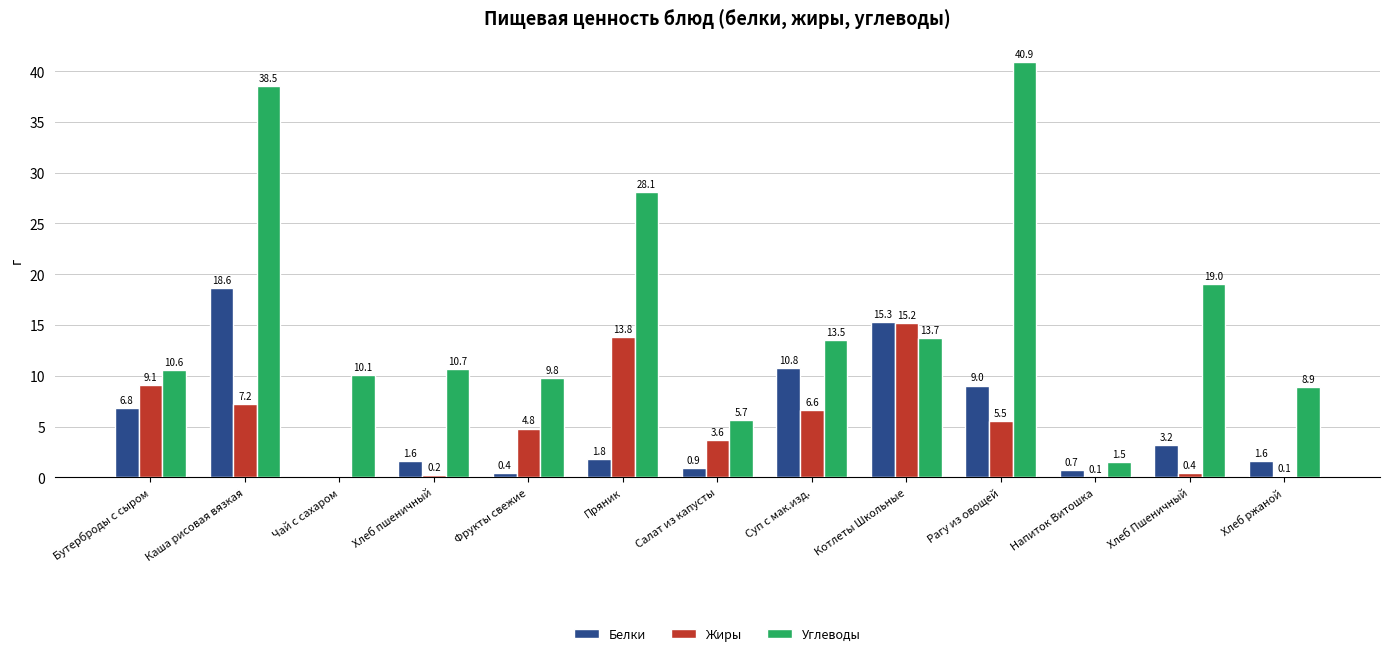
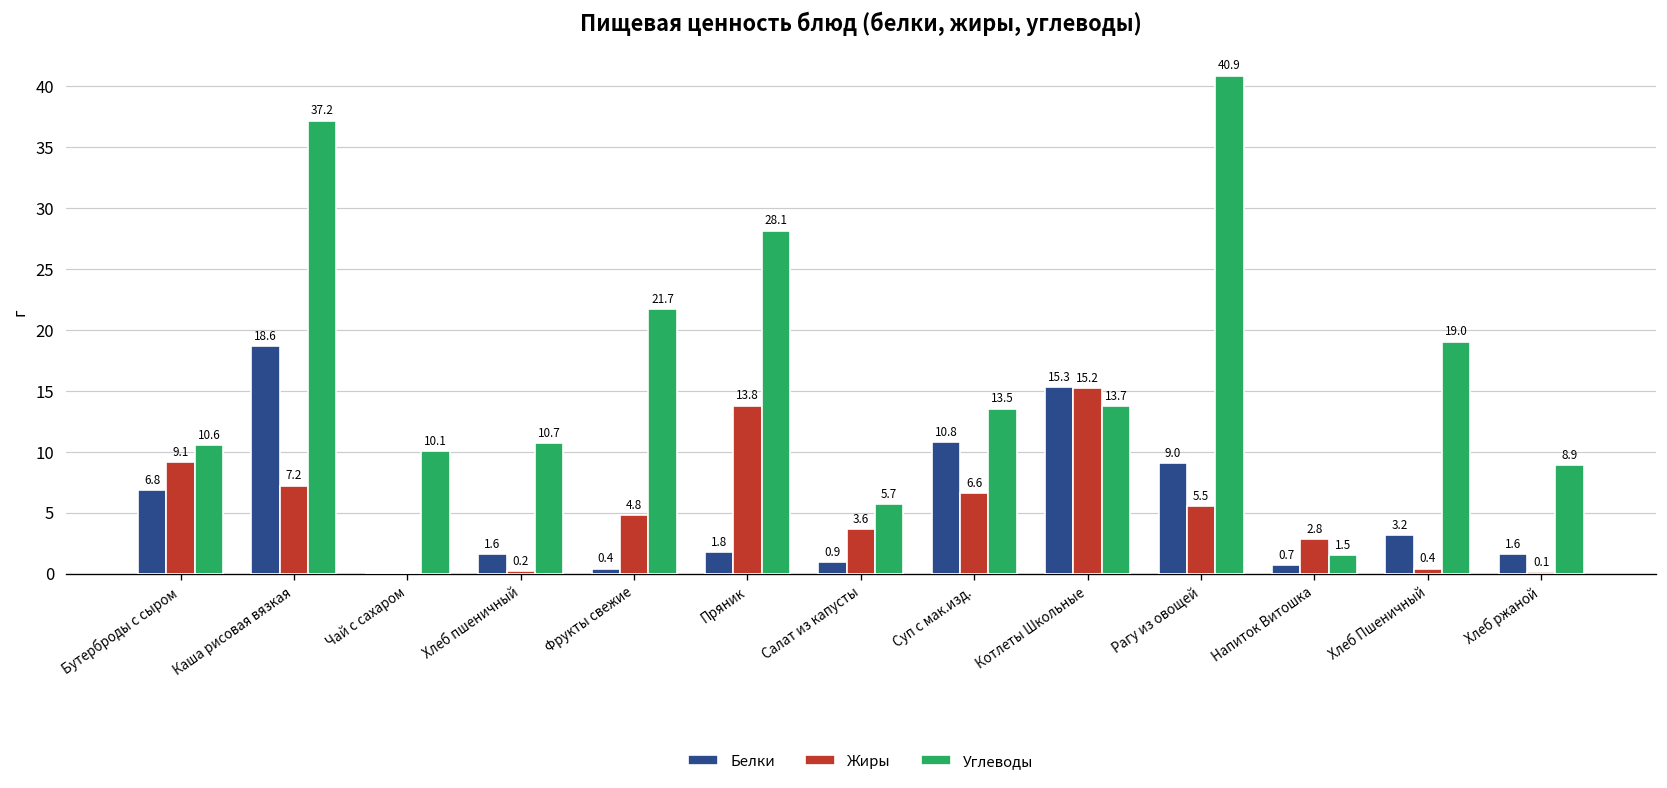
  {
    "Белки": {
      "Бутерброды с сыром": 6.8,
      "Каша рисовая вязкая": 18.6,
      "Хлеб пшеничный": 1.6,
      "Фрукты свежие": 0.4,
      "Пряник": 1.8,
      "Салат из капусты": 0.9,
      "Суп с мак.изд.": 10.8,
      "Котлеты Школьные": 15.3,
      "Рагу из овощей": 9.0,
      "Напиток Витошка": 0.7,
      "Хлеб Пшеничный": 3.2,
      "Хлеб ржаной": 1.6
    },
    "Жиры": {
      "Бутерброды с сыром": 9.1,
      "Каша рисовая вязкая": 7.2,
      "Хлеб пшеничный": 0.2,
      "Фрукты свежие": 4.8,
      "Пряник": 13.8,
      "Салат из капусты": 3.6,
      "Суп с мак.изд.": 6.6,
      "Котлеты Школьные": 15.2,
      "Рагу из овощей": 5.5,
-     "Напиток Витошка": 0.1,
+     "Напиток Витошка": 2.8,
      "Хлеб Пшеничный": 0.4,
      "Хлеб ржаной": 0.1
    },
    "Углеводы": {
      "Бутерброды с сыром": 10.6,
-     "Каша рисовая вязкая": 38.5,
+     "Каша рисовая вязкая": 37.2,
      "Чай с сахаром": 10.1,
      "Хлеб пшеничный": 10.7,
-     "Фрукты свежие": 9.8,
+     "Фрукты свежие": 21.7,
      "Пряник": 28.1,
      "Салат из капусты": 5.7,
      "Суп с мак.изд.": 13.5,
      "Котлеты Школьные": 13.7,
      "Рагу из овощей": 40.9,
      "Напиток Витошка": 1.5,
      "Хлеб Пшеничный": 19.0,
      "Хлеб ржаной": 8.9
    }
  }
